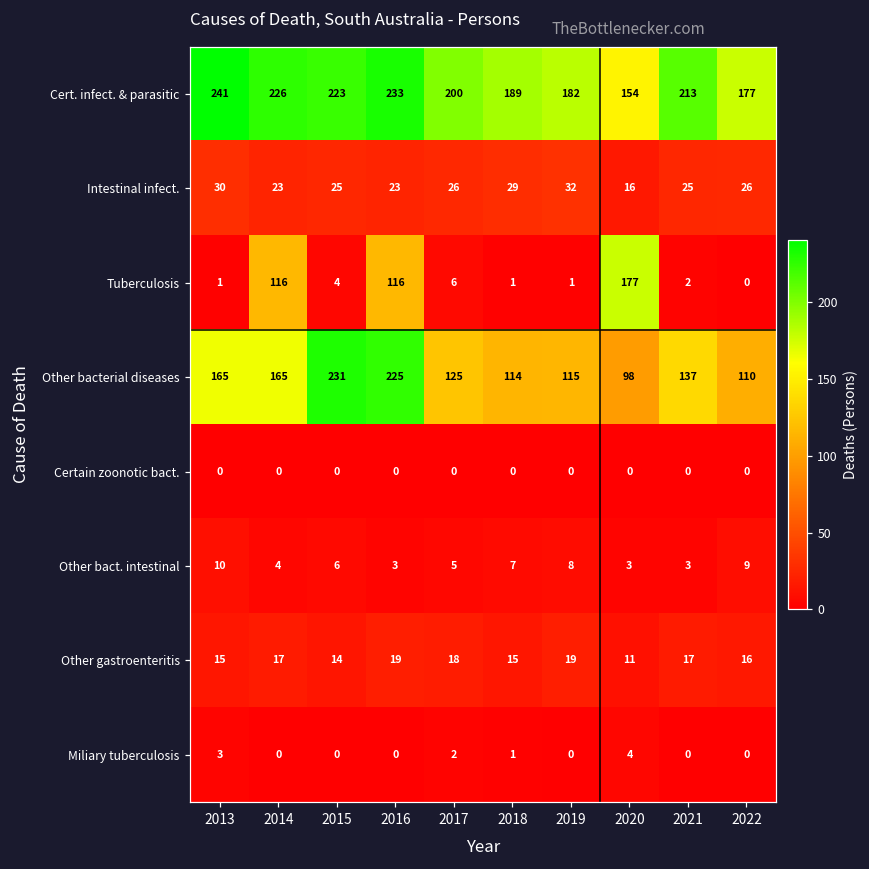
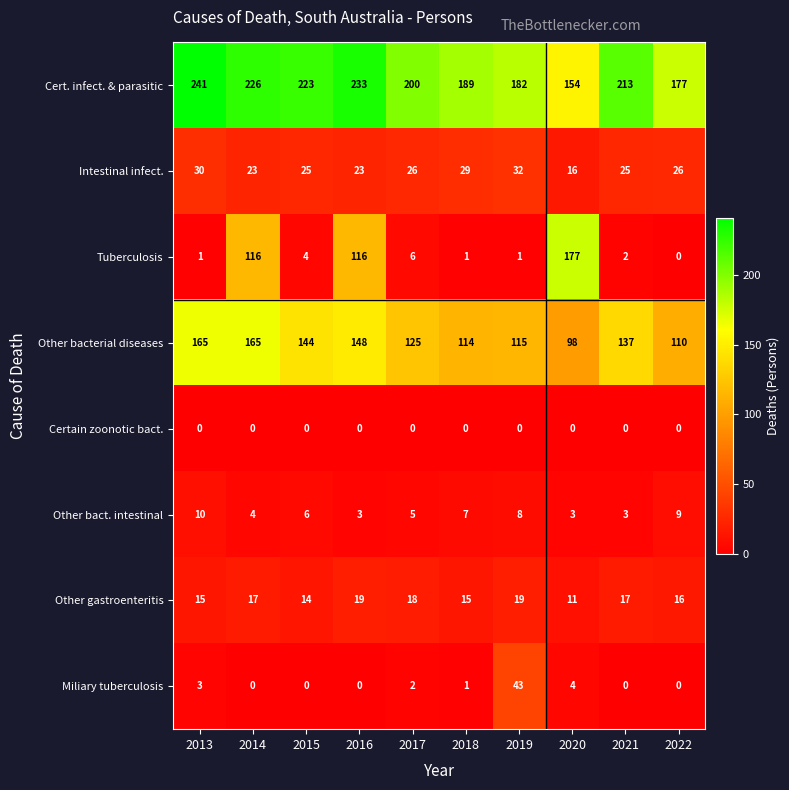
  {
    "Cert. infect. & parasitic": {
      "2013": 241,
      "2014": 226,
      "2015": 223,
      "2016": 233,
      "2017": 200,
      "2018": 189,
      "2019": 182,
      "2020": 154,
      "2021": 213,
      "2022": 177
    },
    "Intestinal infect.": {
      "2013": 30,
      "2014": 23,
      "2015": 25,
      "2016": 23,
      "2017": 26,
      "2018": 29,
      "2019": 32,
      "2020": 16,
      "2021": 25,
      "2022": 26
    },
    "Tuberculosis": {
      "2013": 1,
      "2014": 116,
      "2015": 4,
      "2016": 116,
      "2017": 6,
      "2018": 1,
      "2019": 1,
      "2020": 177,
      "2021": 2,
      "2022": 0
    },
    "Other bacterial diseases": {
      "2013": 165,
      "2014": 165,
-     "2015": 231,
-     "2016": 225,
+     "2015": 144,
+     "2016": 148,
      "2017": 125,
      "2018": 114,
      "2019": 115,
      "2020": 98,
      "2021": 137,
      "2022": 110
    },
    "Certain zoonotic bact.": {
      "2013": 0,
      "2014": 0,
      "2015": 0,
      "2016": 0,
      "2017": 0,
      "2018": 0,
      "2019": 0,
      "2020": 0,
      "2021": 0,
      "2022": 0
    },
    "Other bact. intestinal": {
      "2013": 10,
      "2014": 4,
      "2015": 6,
      "2016": 3,
      "2017": 5,
      "2018": 7,
      "2019": 8,
      "2020": 3,
      "2021": 3,
      "2022": 9
    },
    "Other gastroenteritis": {
      "2013": 15,
      "2014": 17,
      "2015": 14,
      "2016": 19,
      "2017": 18,
      "2018": 15,
      "2019": 19,
      "2020": 11,
      "2021": 17,
      "2022": 16
    },
    "Miliary tuberculosis": {
      "2013": 3,
      "2014": 0,
      "2015": 0,
      "2016": 0,
      "2017": 2,
      "2018": 1,
-     "2019": 0,
+     "2019": 43,
      "2020": 4,
      "2021": 0,
      "2022": 0
    }
  }
